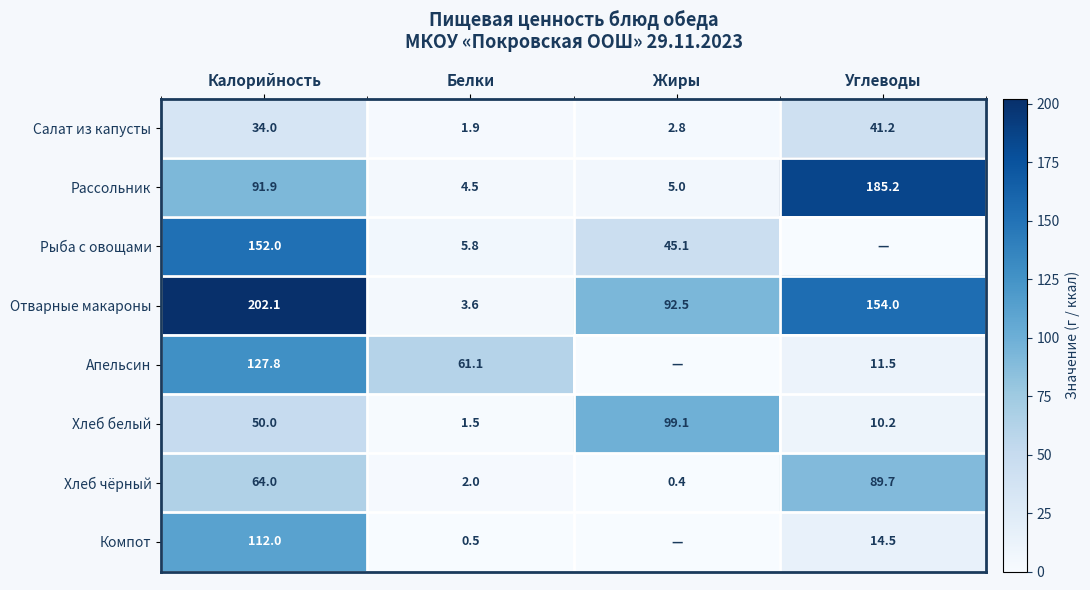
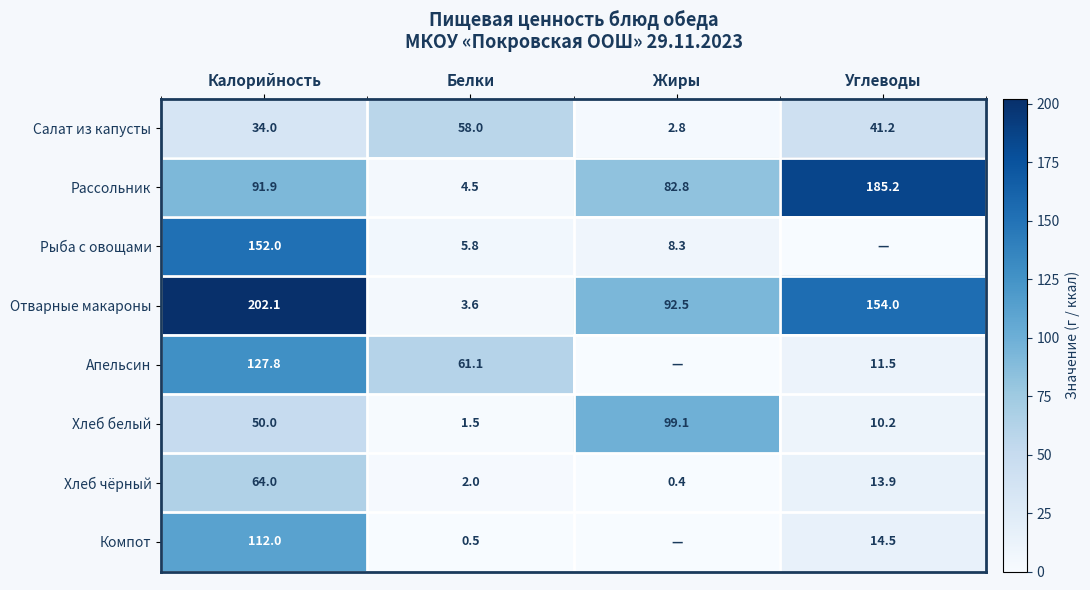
  {
    "Салат из капусты": {
      "Калорийность": 34.0,
-     "Белки": 1.9,
+     "Белки": 58.0,
      "Жиры": 2.8,
      "Углеводы": 41.2
    },
    "Рассольник": {
      "Калорийность": 91.9,
      "Белки": 4.5,
-     "Жиры": 5.0,
+     "Жиры": 82.8,
      "Углеводы": 185.2
    },
    "Рыба с овощами": {
      "Калорийность": 152.0,
      "Белки": 5.8,
-     "Жиры": 45.1
+     "Жиры": 8.3
    },
    "Отварные макароны": {
      "Калорийность": 202.1,
      "Белки": 3.6,
      "Жиры": 92.5,
      "Углеводы": 154.0
    },
    "Апельсин": {
      "Калорийность": 127.8,
      "Белки": 61.1,
      "Углеводы": 11.5
    },
    "Хлеб белый": {
      "Калорийность": 50.0,
      "Белки": 1.5,
      "Жиры": 99.1,
      "Углеводы": 10.2
    },
    "Хлеб чёрный": {
      "Калорийность": 64.0,
      "Белки": 2.0,
      "Жиры": 0.4,
-     "Углеводы": 89.7
+     "Углеводы": 13.9
    },
    "Компот": {
      "Калорийность": 112.0,
      "Белки": 0.5,
      "Углеводы": 14.5
    }
  }
